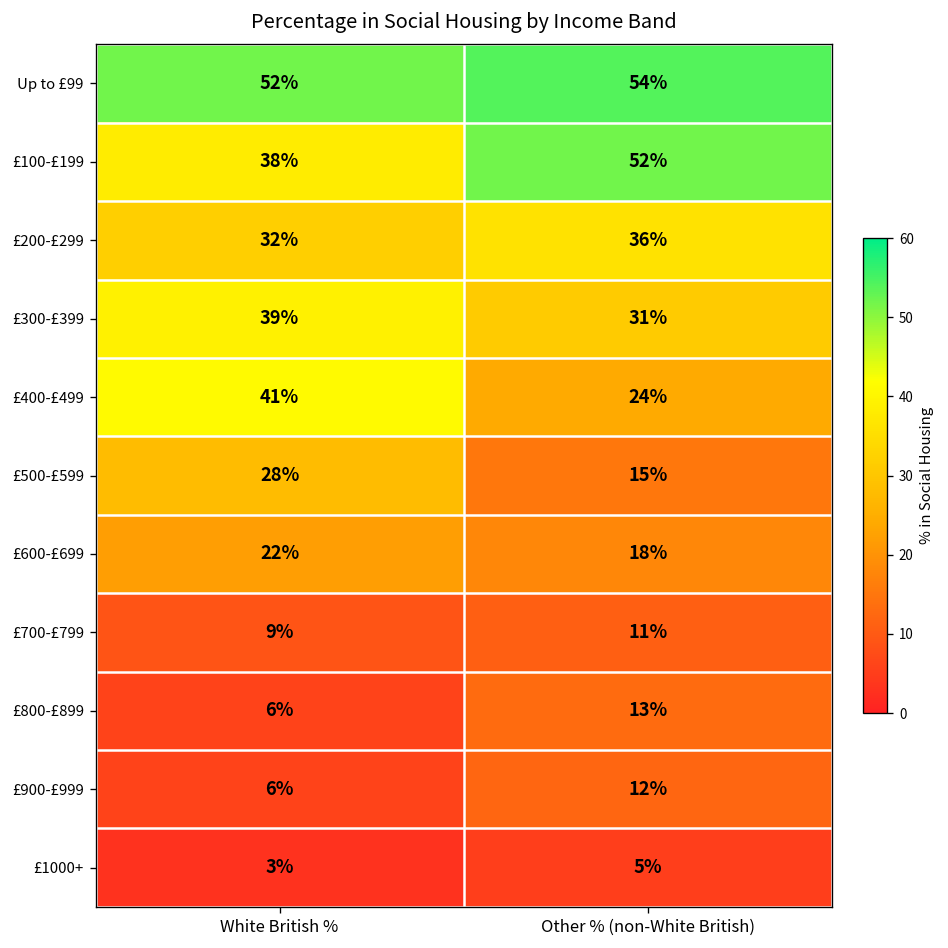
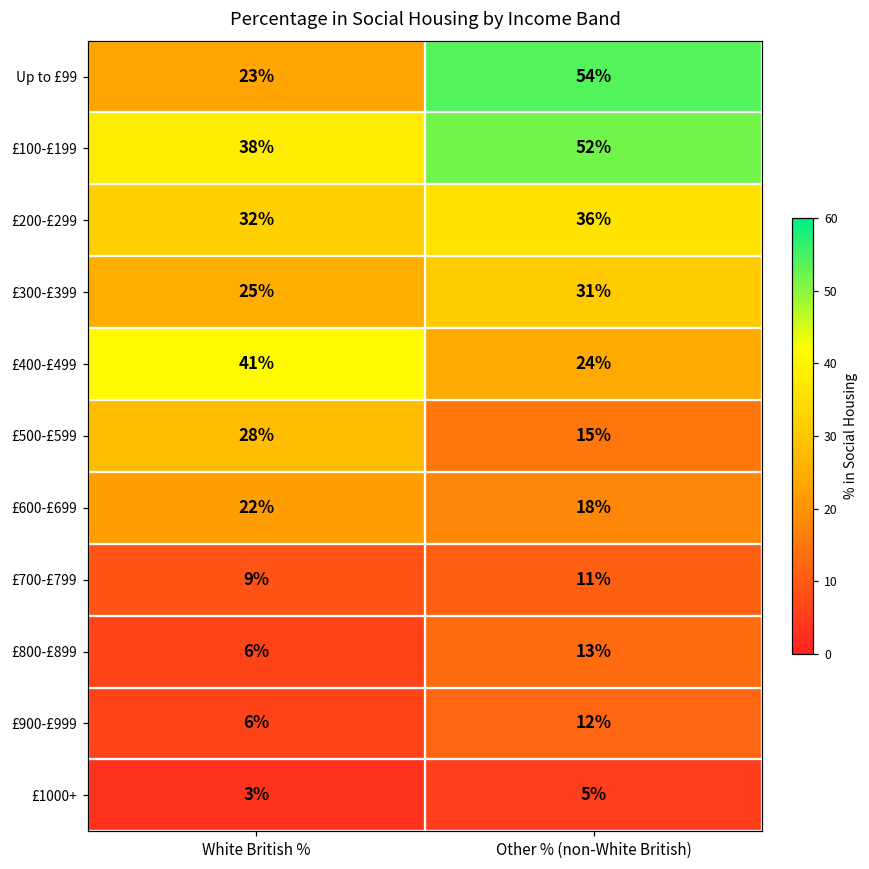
  {
    "Up to £99": {
-     "White British %": "52%",
+     "White British %": "23%",
      "Other % (non-White British)": "54%"
    },
    "£100-£199": {
      "White British %": "38%",
      "Other % (non-White British)": "52%"
    },
    "£200-£299": {
      "White British %": "32%",
      "Other % (non-White British)": "36%"
    },
    "£300-£399": {
-     "White British %": "39%",
+     "White British %": "25%",
      "Other % (non-White British)": "31%"
    },
    "£400-£499": {
      "White British %": "41%",
      "Other % (non-White British)": "24%"
    },
    "£500-£599": {
      "White British %": "28%",
      "Other % (non-White British)": "15%"
    },
    "£600-£699": {
      "White British %": "22%",
      "Other % (non-White British)": "18%"
    },
    "£700-£799": {
      "White British %": "9%",
      "Other % (non-White British)": "11%"
    },
    "£800-£899": {
      "White British %": "6%",
      "Other % (non-White British)": "13%"
    },
    "£900-£999": {
      "White British %": "6%",
      "Other % (non-White British)": "12%"
    },
    "£1000+": {
      "White British %": "3%",
      "Other % (non-White British)": "5%"
    }
  }
